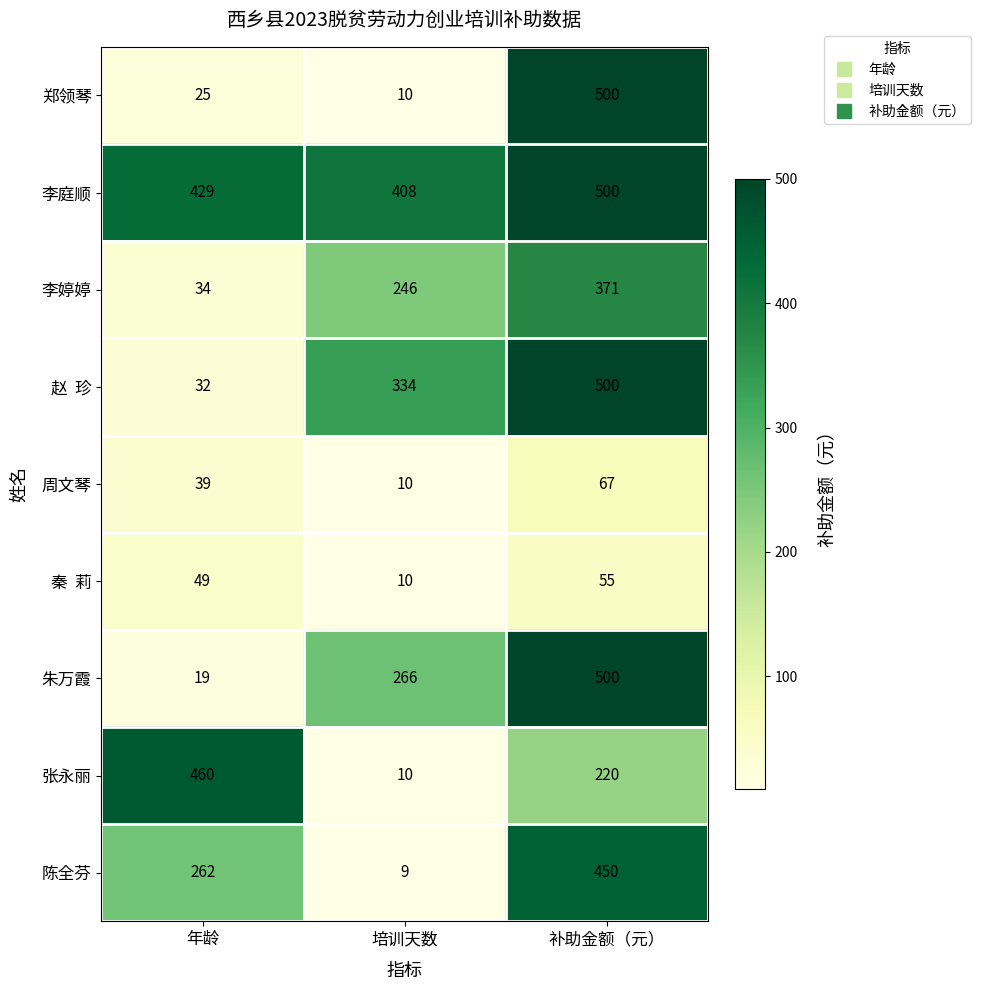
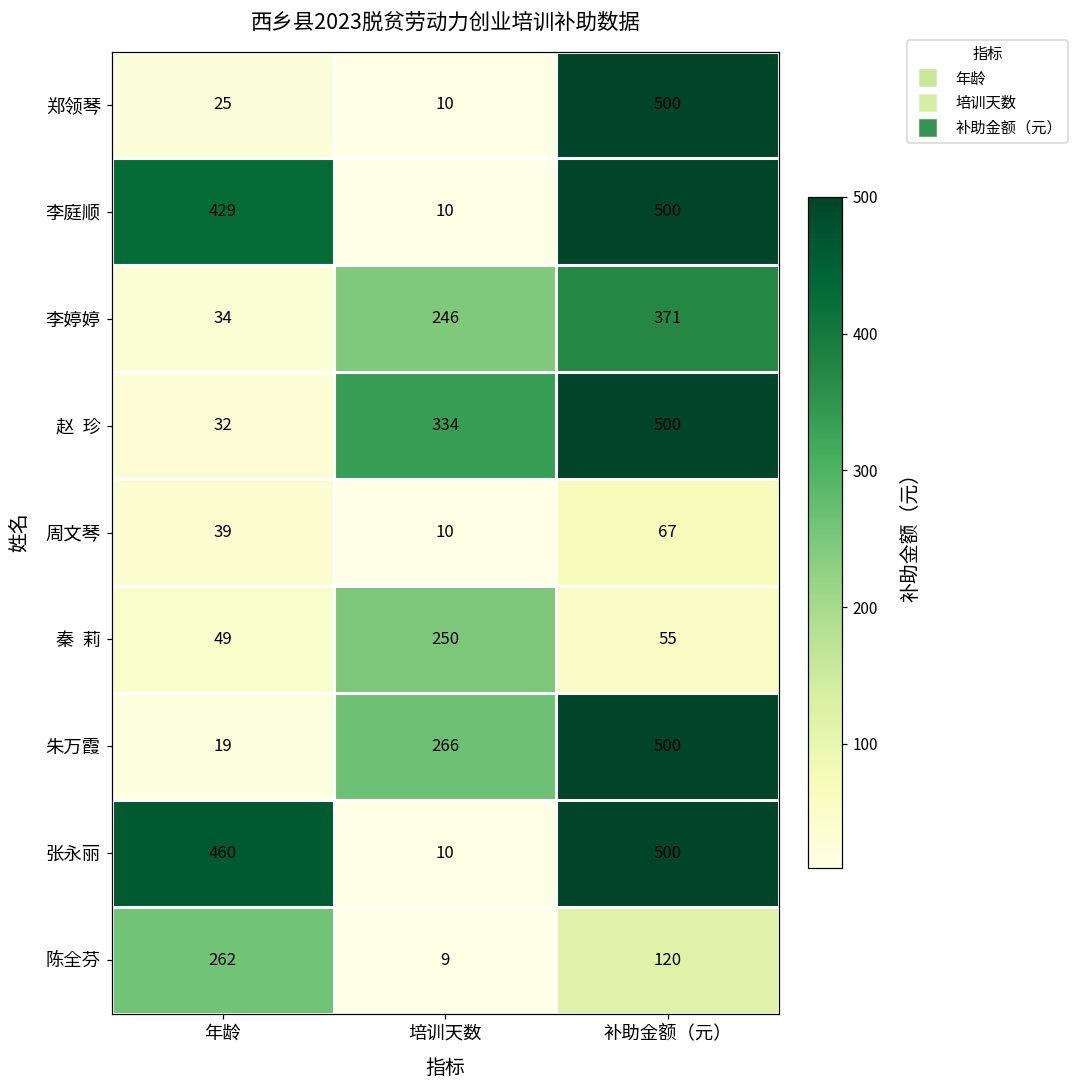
  {
    "郑领琴": {
      "年龄": 25,
      "培训天数": 10,
      "补助金额（元）": 500
    },
    "李庭顺": {
      "年龄": 429,
-     "培训天数": 408,
+     "培训天数": 10,
      "补助金额（元）": 500
    },
    "李婷婷": {
      "年龄": 34,
      "培训天数": 246,
      "补助金额（元）": 371
    },
    "赵 珍": {
      "年龄": 32,
      "培训天数": 334,
      "补助金额（元）": 500
    },
    "周文琴": {
      "年龄": 39,
      "培训天数": 10,
      "补助金额（元）": 67
    },
    "秦 莉": {
      "年龄": 49,
-     "培训天数": 10,
+     "培训天数": 250,
      "补助金额（元）": 55
    },
    "朱万霞": {
      "年龄": 19,
      "培训天数": 266,
      "补助金额（元）": 500
    },
    "张永丽": {
      "年龄": 460,
      "培训天数": 10,
-     "补助金额（元）": 220
+     "补助金额（元）": 500
    },
    "陈全芬": {
      "年龄": 262,
      "培训天数": 9,
-     "补助金额（元）": 450
+     "补助金额（元）": 120
    }
  }
